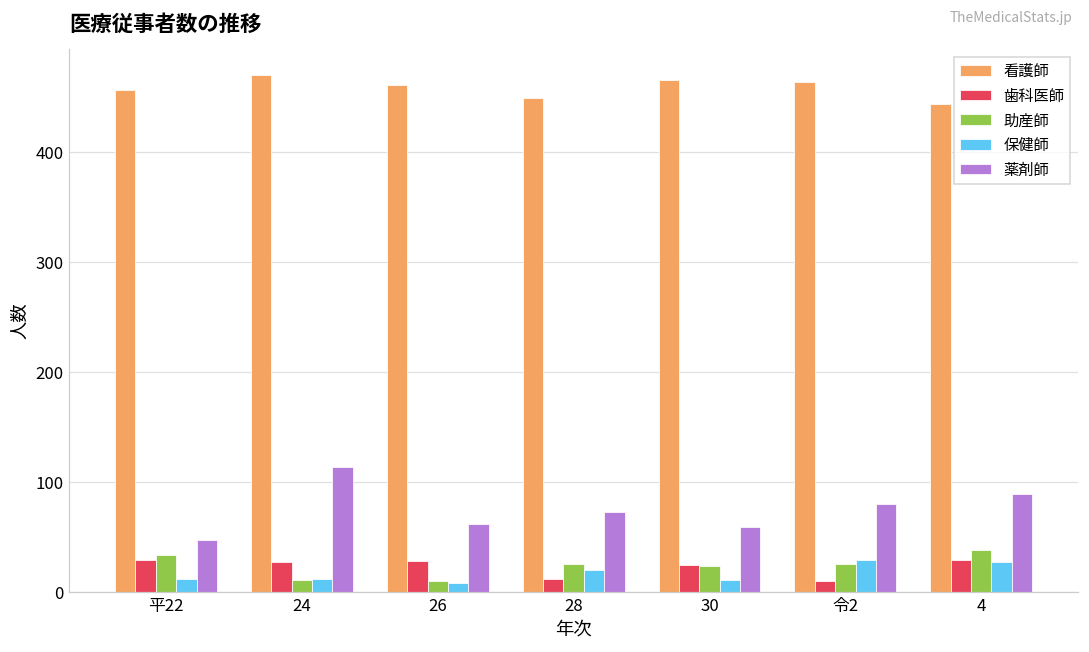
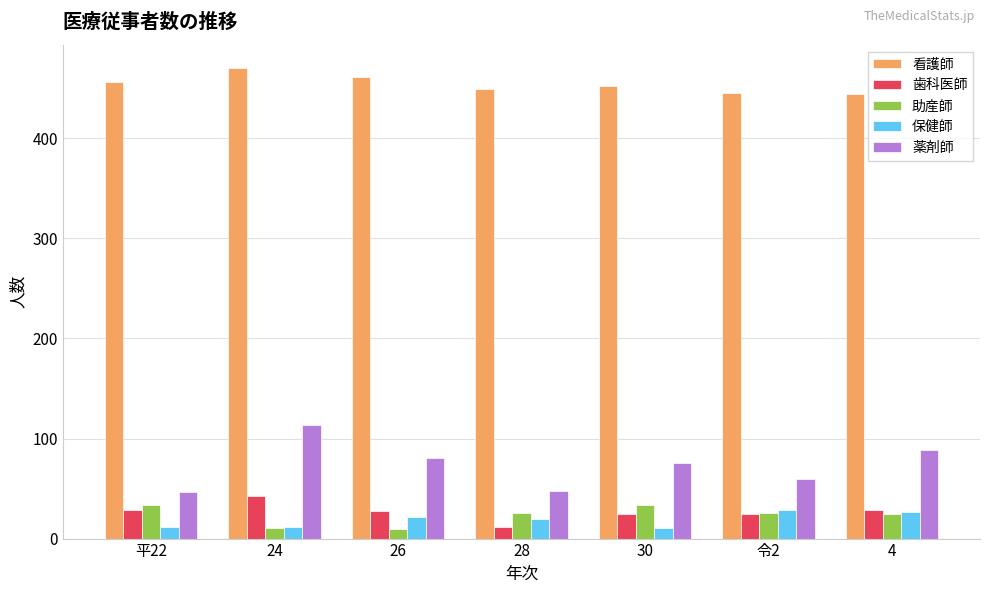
  {
    "看護師": {
      "平22": 456,
      "24": 470,
      "26": 461,
      "28": 449,
-     "30": 465,
-     "令2": 464,
+     "30": 452,
+     "令2": 445,
      "4": 444
    },
    "歯科医師": {
      "平22": 29,
-     "24": 27,
+     "24": 43,
      "26": 28,
      "28": 12,
      "30": 25,
-     "令2": 10,
+     "令2": 25,
      "4": 29
    },
    "助産師": {
      "平22": 34,
      "24": 11,
      "26": 10,
      "28": 26,
-     "30": 24,
+     "30": 34,
      "令2": 26,
-     "4": 38
+     "4": 25
    },
    "保健師": {
      "平22": 12,
      "24": 12,
-     "26": 8,
+     "26": 22,
      "28": 20,
      "30": 11,
      "令2": 29,
      "4": 27
    },
    "薬剤師": {
      "平22": 47,
      "24": 114,
-     "26": 62,
-     "28": 73,
-     "30": 59,
-     "令2": 80,
+     "26": 81,
+     "28": 48,
+     "30": 76,
+     "令2": 60,
      "4": 89
    }
  }
